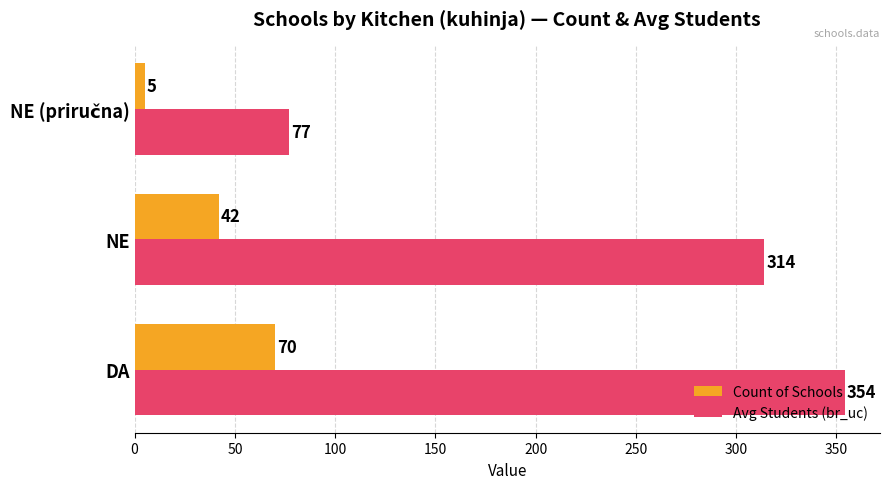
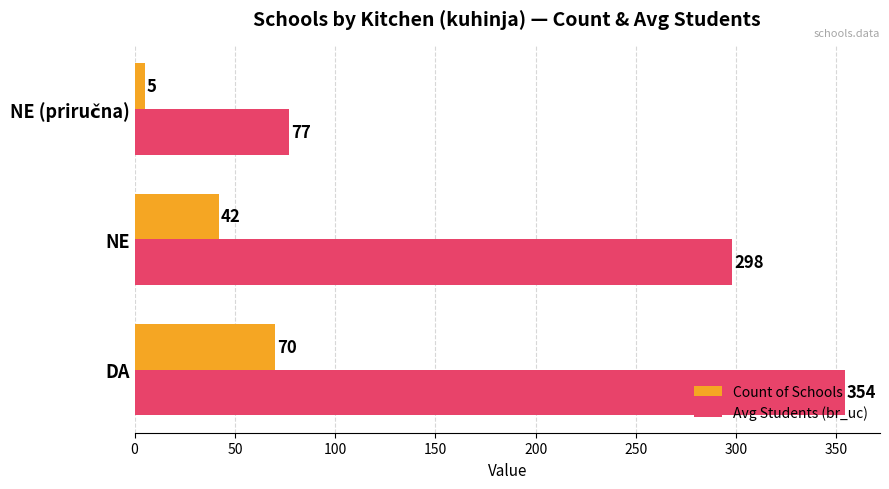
  {
    "Count of Schools": {
      "NE (priručna)": 5,
      "NE": 42,
      "DA": 70
    },
    "Avg Students (br_uc)": {
      "NE (priručna)": 77,
-     "NE": 314,
+     "NE": 298,
      "DA": 354
    }
  }
